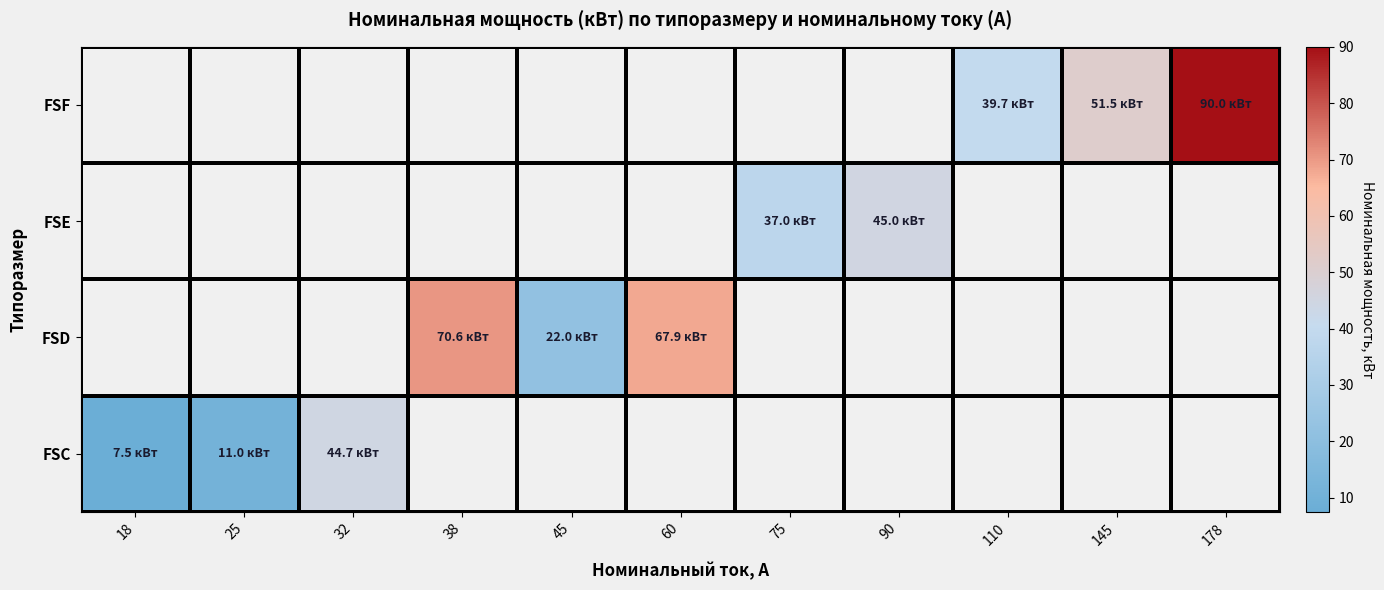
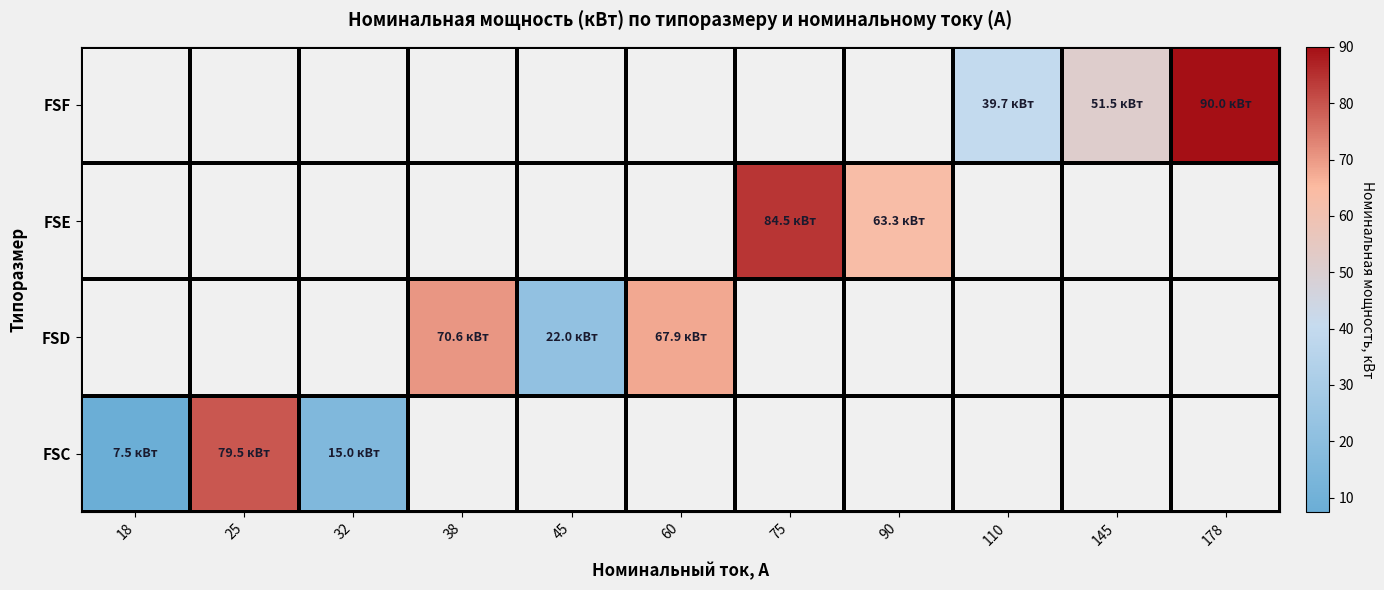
  {
    "FSF": {
      "110": 39.7,
      "145": 51.5,
      "178": 90.0
    },
    "FSE": {
-     "75": 37.0,
-     "90": 45.0
+     "75": 84.5,
+     "90": 63.3
    },
    "FSD": {
      "38": 70.6,
      "45": 22.0,
      "60": 67.9
    },
    "FSC": {
      "18": 7.5,
-     "25": 11.0,
-     "32": 44.7
+     "25": 79.5,
+     "32": 15.0
    }
  }
